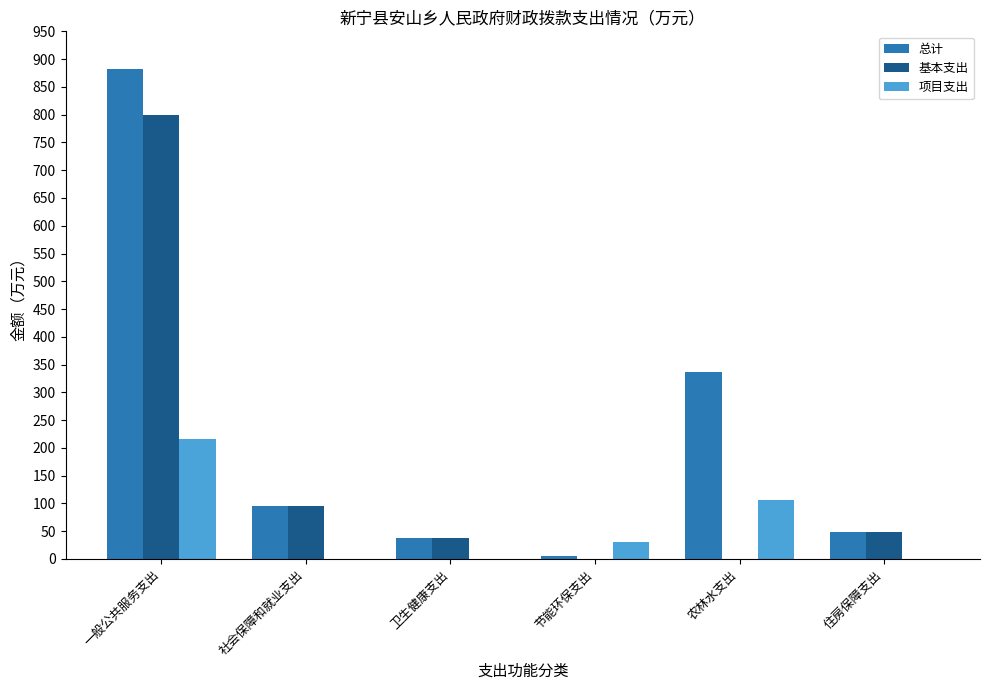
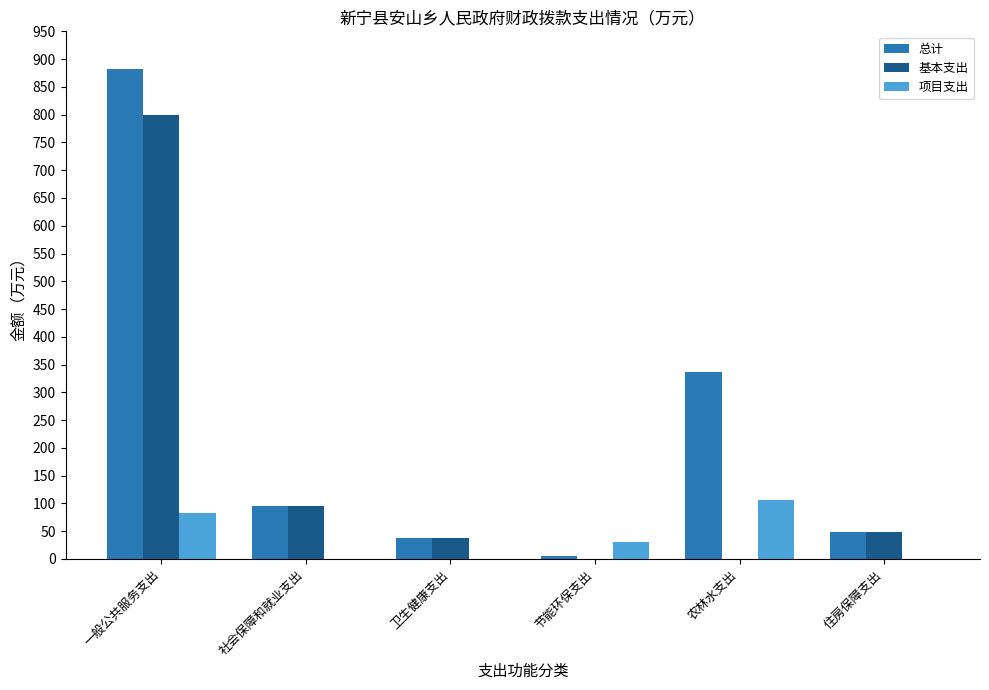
  {
    "项目支出": {
-     "一般公共服务支出": 220,
+     "一般公共服务支出": 80,
      "社会保障和就业支出": 0,
      "卫生健康支出": 0,
      "节能环保支出": 30,
      "农林水支出": 110,
      "住房保障支出": 0
    }
  }
